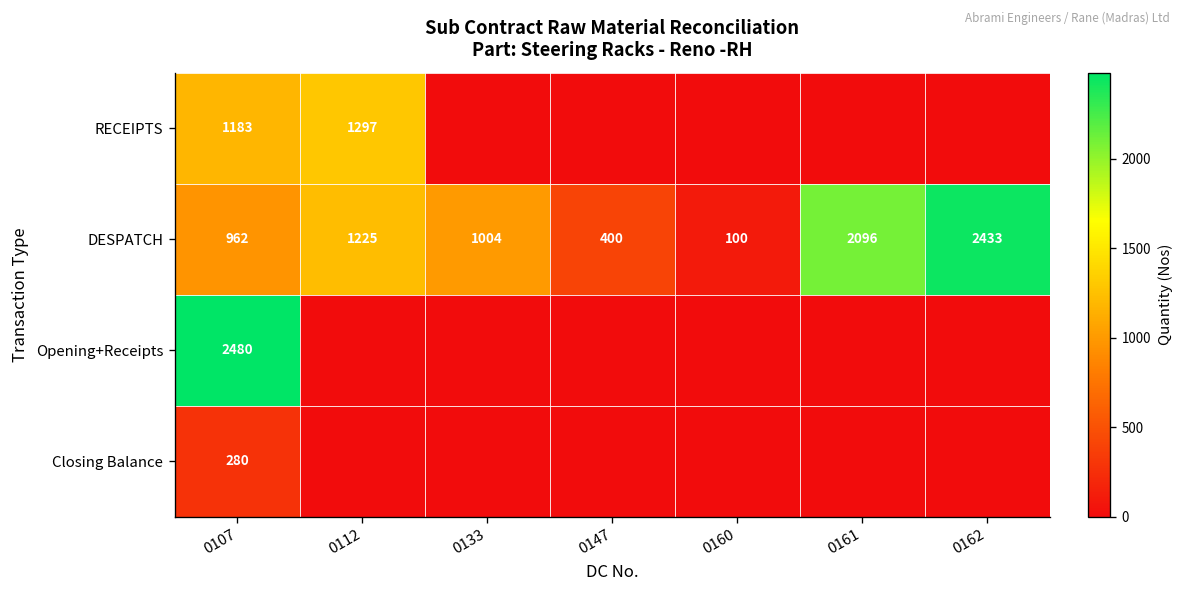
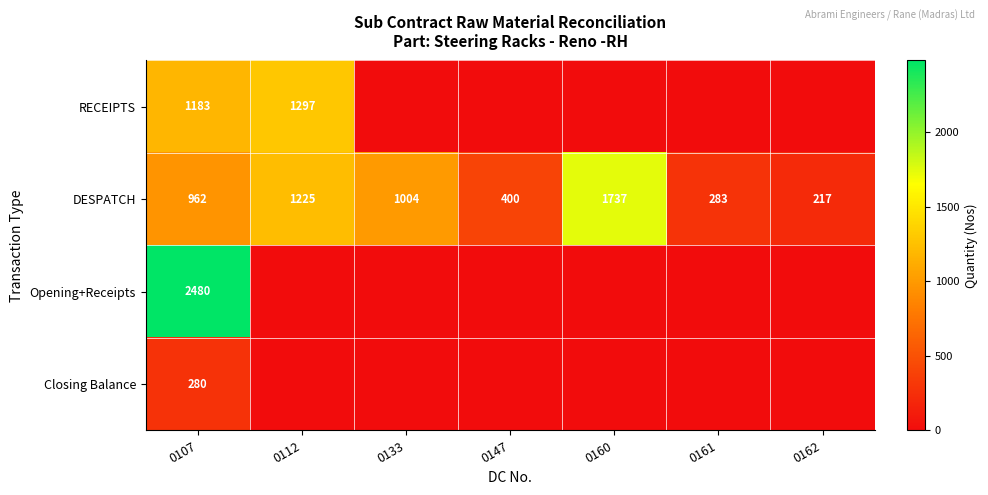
  {
    "RECEIPTS": {
      "0107": 1183,
      "0112": 1297
    },
    "DESPATCH": {
      "0107": 962,
      "0112": 1225,
      "0133": 1004,
      "0147": 400,
-     "0160": 100,
-     "0161": 2096,
-     "0162": 2433
+     "0160": 1737,
+     "0161": 283,
+     "0162": 217
    },
    "Opening+Receipts": {
      "0107": 2480
    },
    "Closing Balance": {
      "0107": 280
    }
  }
